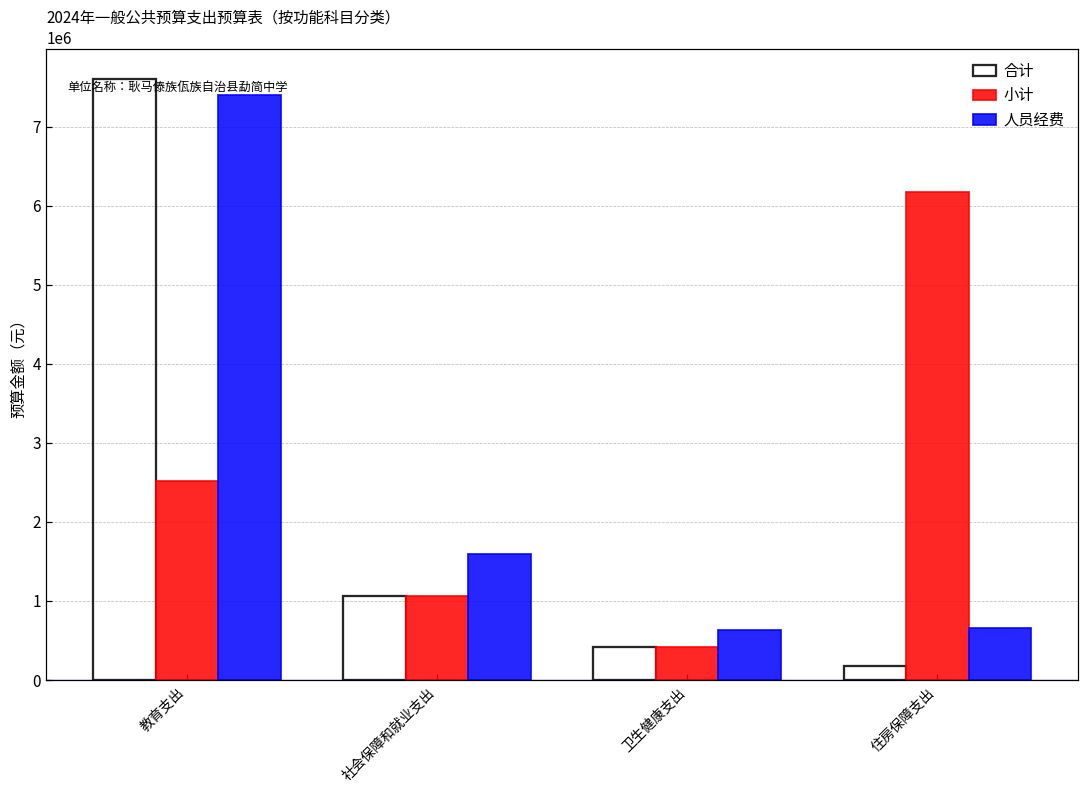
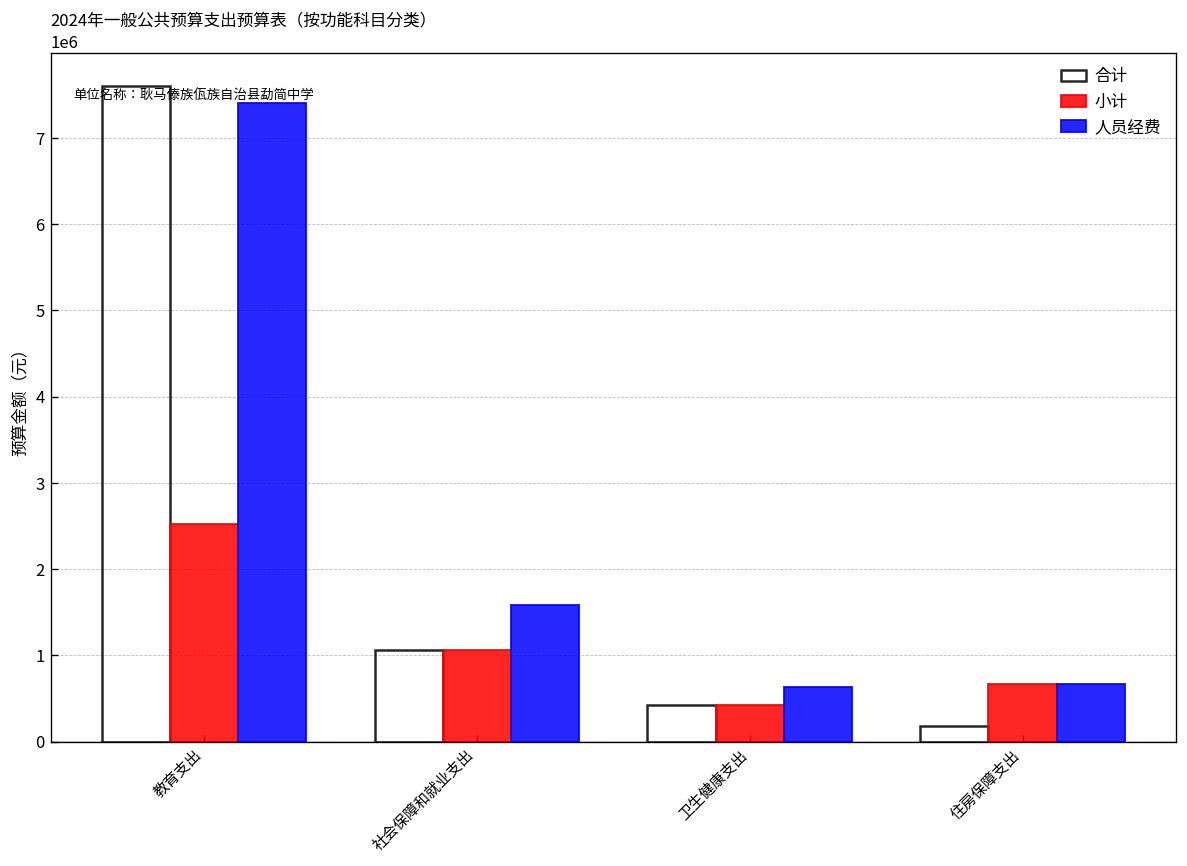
  {
    "合计": {
      "教育支出": 7600000,
      "社会保障和就业支出": 1100000,
      "卫生健康支出": 400000,
      "住房保障支出": 200000
    },
    "小计": {
      "教育支出": 2500000,
      "社会保障和就业支出": 1100000,
      "卫生健康支出": 400000,
-     "住房保障支出": 6200000
+     "住房保障支出": 700000
    },
    "人员经费": {
      "教育支出": 7400000,
      "社会保障和就业支出": 1600000,
      "卫生健康支出": 600000,
      "住房保障支出": 700000
    }
  }
